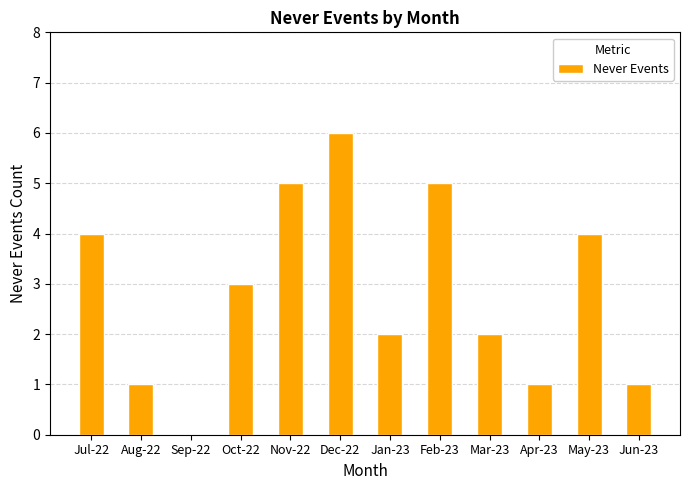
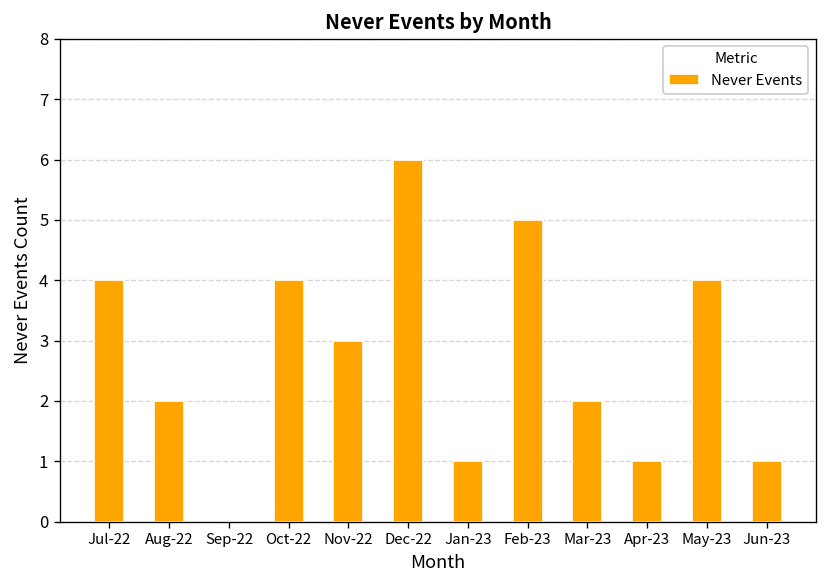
  {
    "Jul-22": 4,
-   "Aug-22": 1,
+   "Aug-22": 2,
    "Sep-22": 0,
-   "Oct-22": 3,
-   "Nov-22": 5,
+   "Oct-22": 4,
+   "Nov-22": 3,
    "Dec-22": 6,
-   "Jan-23": 2,
+   "Jan-23": 1,
    "Feb-23": 5,
    "Mar-23": 2,
    "Apr-23": 1,
    "May-23": 4,
    "Jun-23": 1
  }
